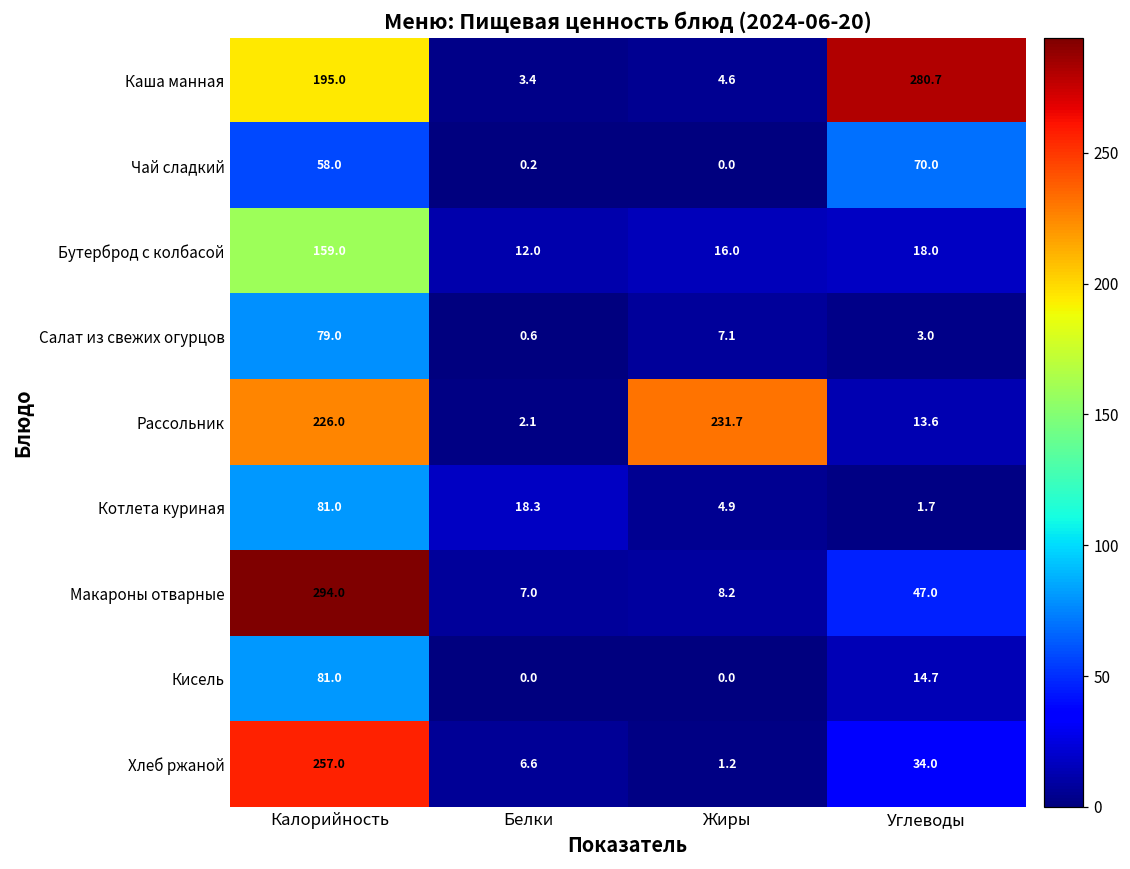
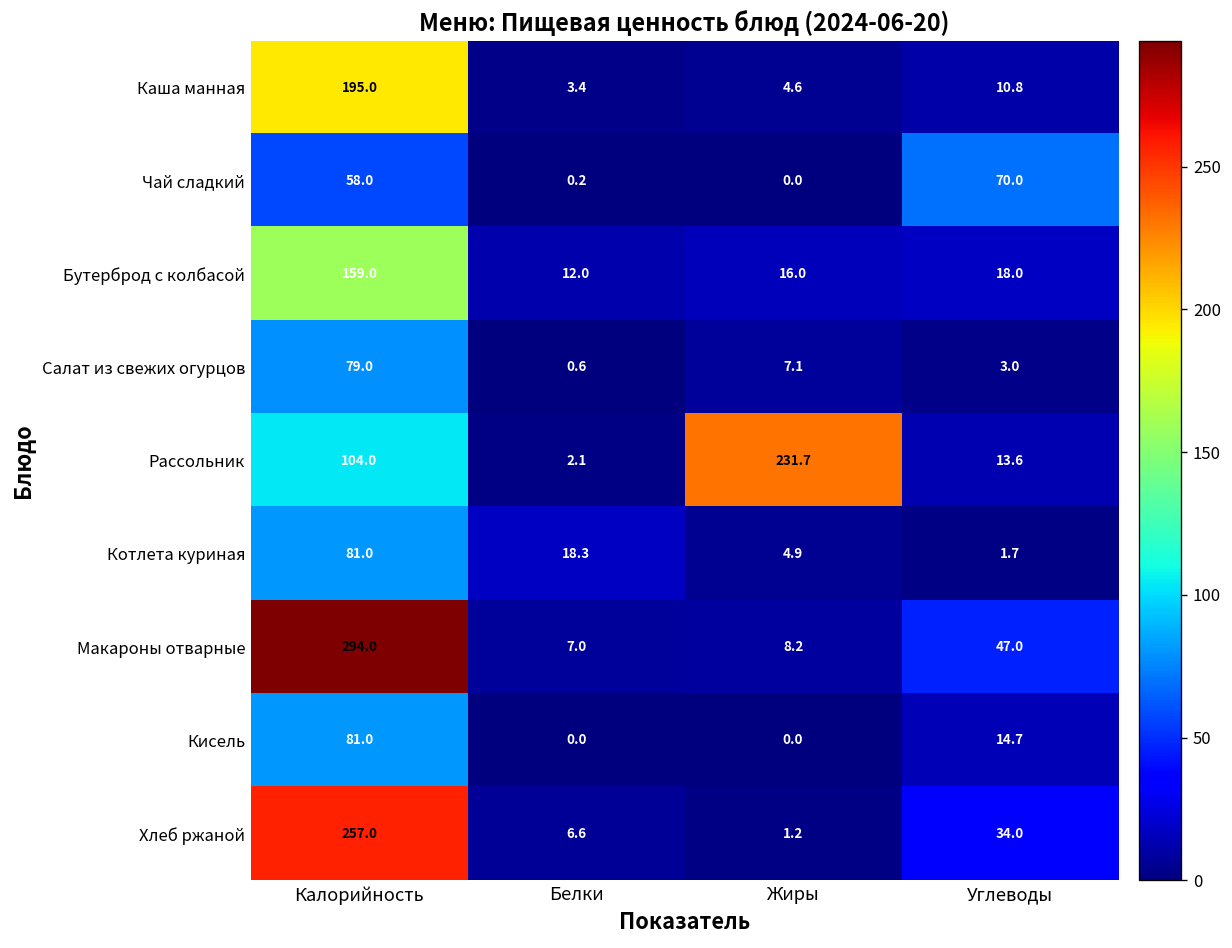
  {
    "Каша манная": {
      "Калорийность": 195.0,
      "Белки": 3.4,
      "Жиры": 4.6,
-     "Углеводы": 280.7
+     "Углеводы": 10.8
    },
    "Чай сладкий": {
      "Калорийность": 58.0,
      "Белки": 0.2,
      "Жиры": 0.0,
      "Углеводы": 70.0
    },
    "Бутерброд с колбасой": {
      "Калорийность": 159.0,
      "Белки": 12.0,
      "Жиры": 16.0,
      "Углеводы": 18.0
    },
    "Салат из свежих огурцов": {
      "Калорийность": 79.0,
      "Белки": 0.6,
      "Жиры": 7.1,
      "Углеводы": 3.0
    },
    "Рассольник": {
-     "Калорийность": 226.0,
+     "Калорийность": 104.0,
      "Белки": 2.1,
      "Жиры": 231.7,
      "Углеводы": 13.6
    },
    "Котлета куриная": {
      "Калорийность": 81.0,
      "Белки": 18.3,
      "Жиры": 4.9,
      "Углеводы": 1.7
    },
    "Макароны отварные": {
      "Калорийность": 294.0,
      "Белки": 7.0,
      "Жиры": 8.2,
      "Углеводы": 47.0
    },
    "Кисель": {
      "Калорийность": 81.0,
      "Белки": 0.0,
      "Жиры": 0.0,
      "Углеводы": 14.7
    },
    "Хлеб ржаной": {
      "Калорийность": 257.0,
      "Белки": 6.6,
      "Жиры": 1.2,
      "Углеводы": 34.0
    }
  }
